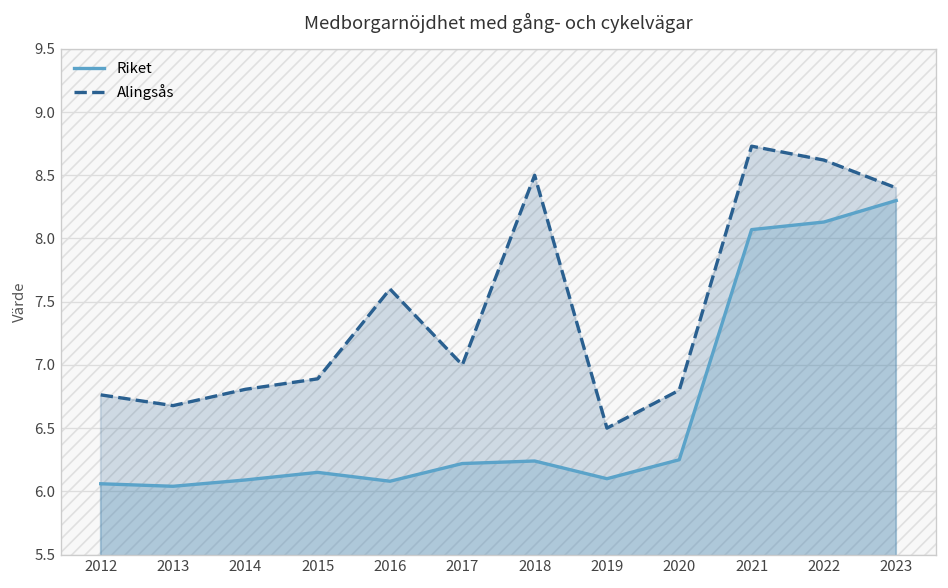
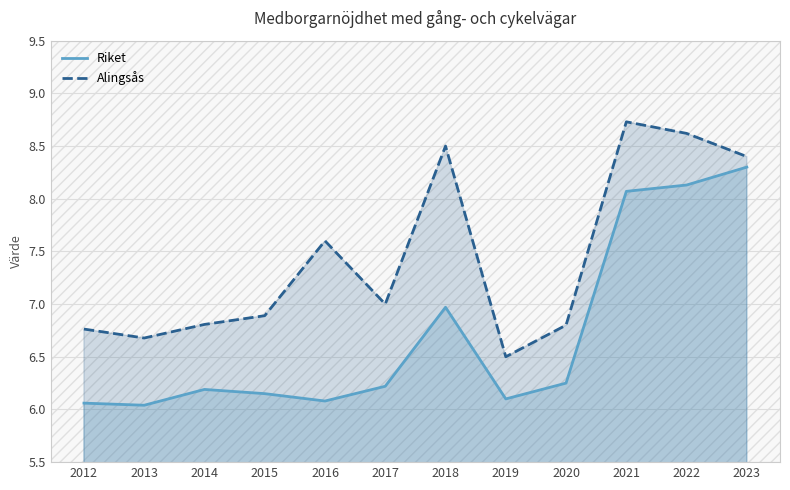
  {
    "Riket": {
      "2012": 6.06,
      "2013": 6.04,
-     "2014": 6.09,
+     "2014": 6.19,
      "2015": 6.15,
      "2016": 6.08,
      "2017": 6.22,
-     "2018": 6.24,
+     "2018": 6.97,
      "2019": 6.10,
      "2020": 6.25,
      "2021": 8.07,
      "2022": 8.13,
      "2023": 8.30
    },
    "Alingsås": {
      "2012": 6.76,
      "2013": 6.68,
      "2014": 6.81,
      "2015": 6.89,
      "2016": 7.60,
      "2017": 7.00,
      "2018": 8.50,
      "2019": 6.50,
      "2020": 6.80,
      "2021": 8.73,
      "2022": 8.62,
      "2023": 8.40
    }
  }
